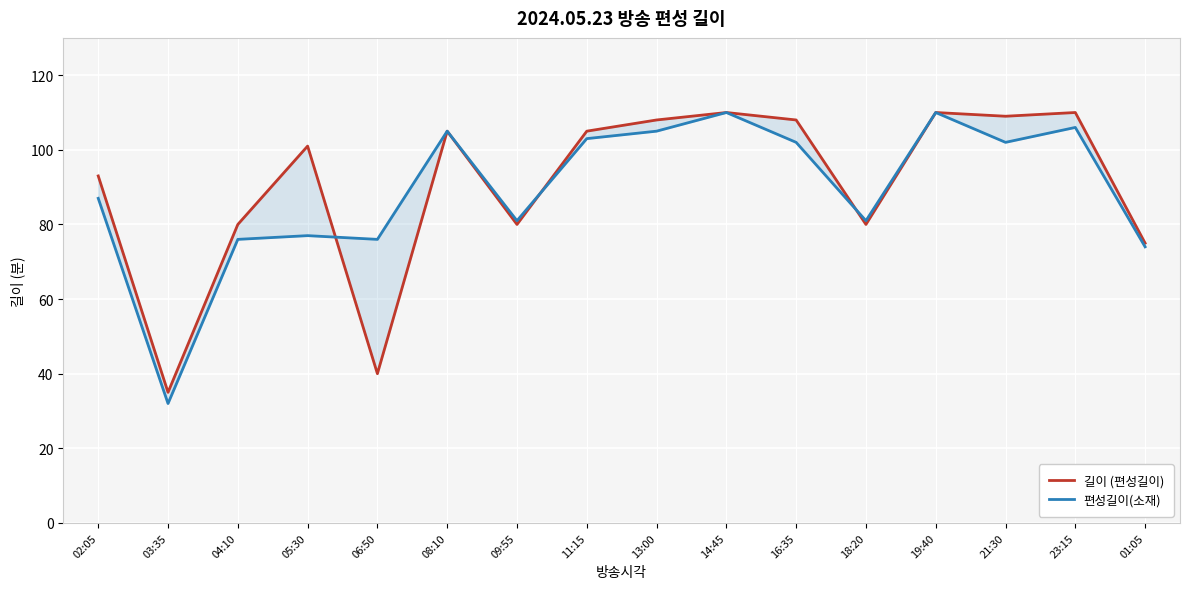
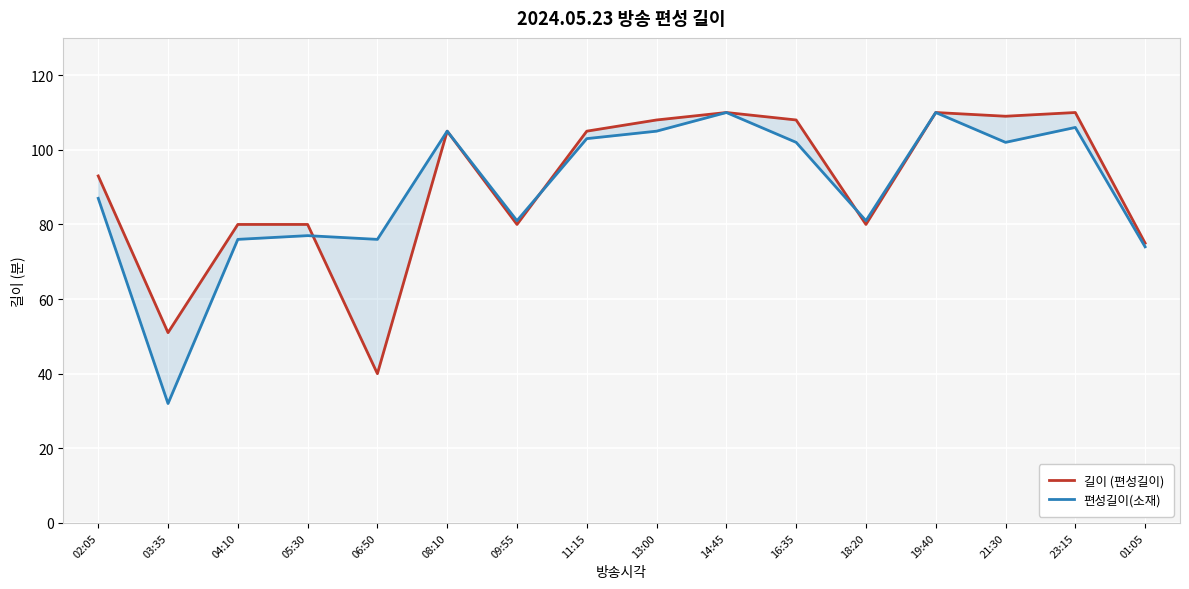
  {
    "길이 (편성길이)": {
-     "03:35": 35,
-     "05:30": 101,
+     "03:35": 51,
+     "05:30": 80,
      "06:50": 40,
      "09:55": 80,
      "18:20": 80
    }
  }
